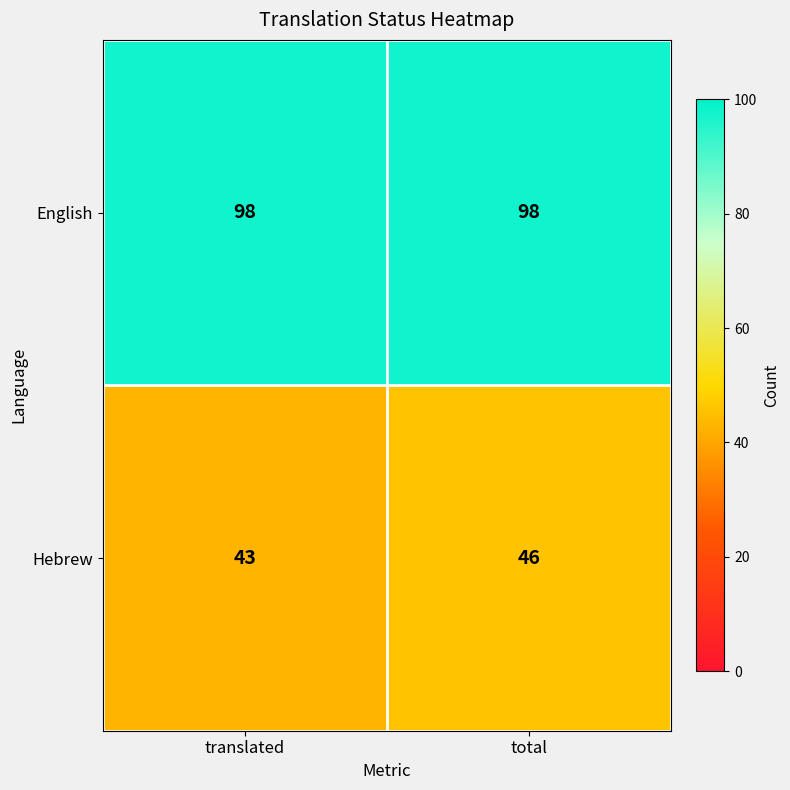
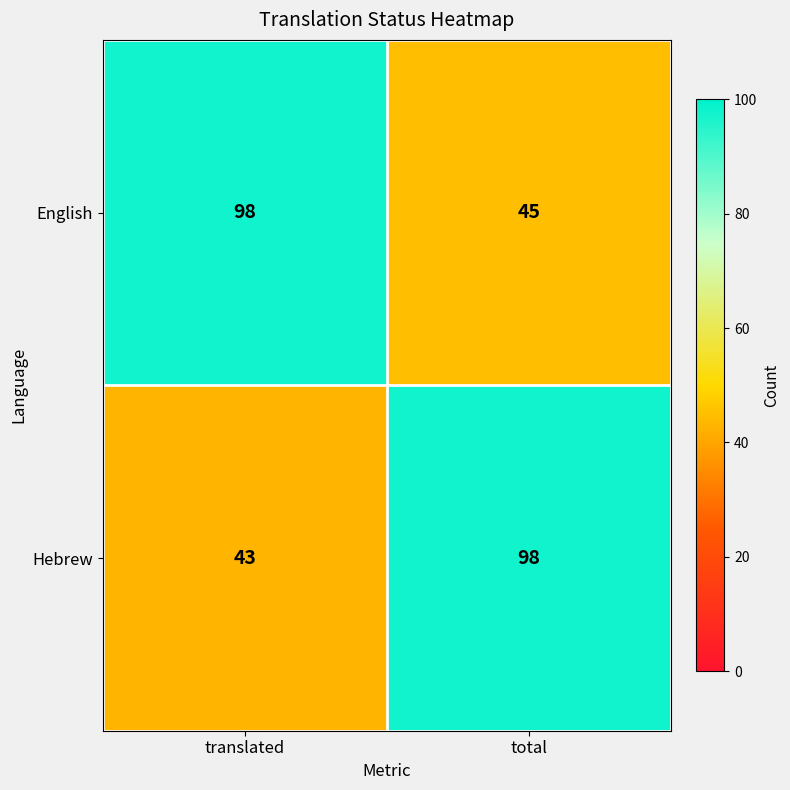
  {
    "English": {
      "translated": 98,
-     "total": 98
+     "total": 45
    },
    "Hebrew": {
      "translated": 43,
-     "total": 46
+     "total": 98
    }
  }
